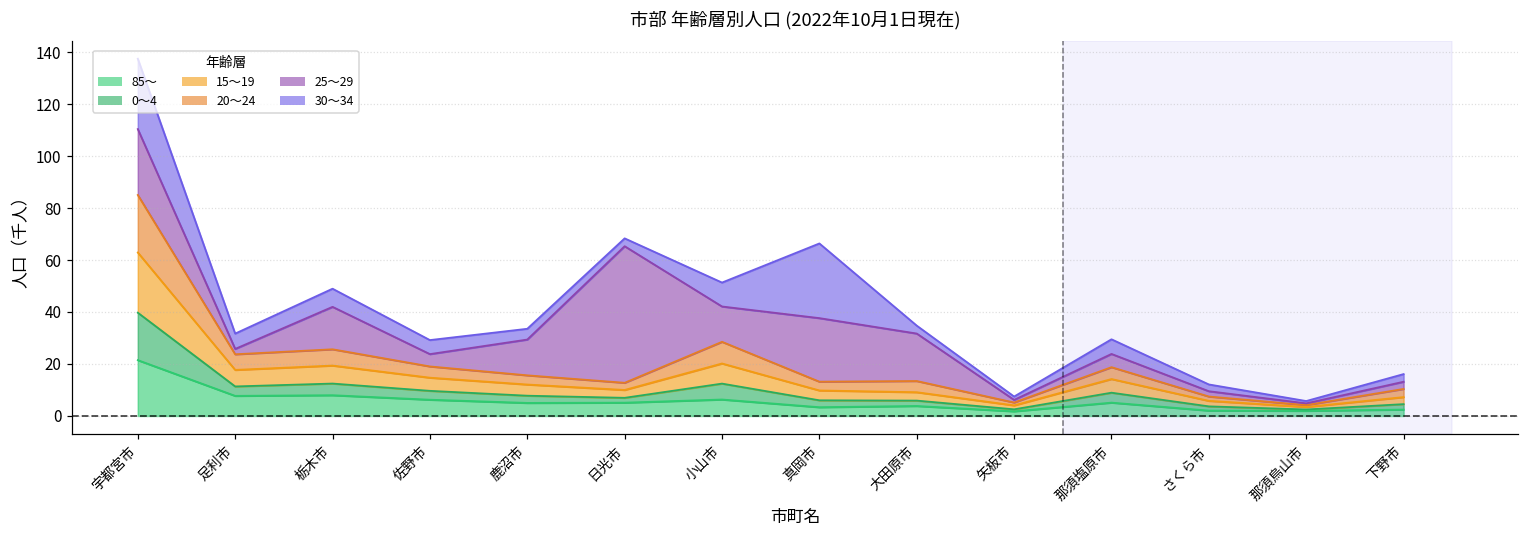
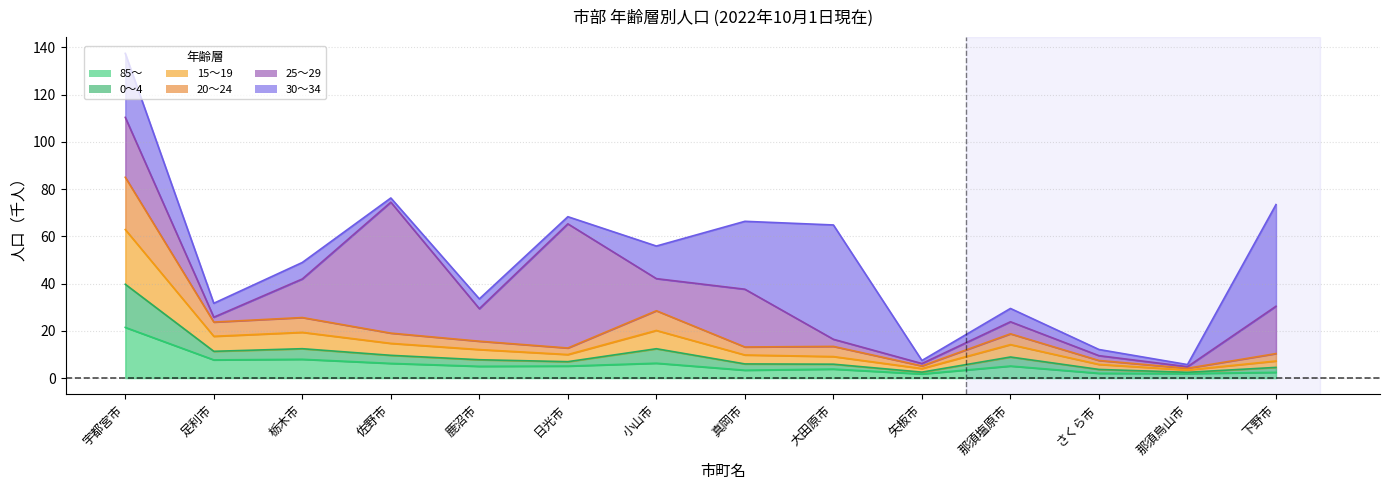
  {
    "25～29": {
      "宇都宮市": 25,
      "足利市": 2,
      "栃木市": 16,
-     "佐野市": 5,
+     "佐野市": 55,
      "鹿沼市": 14,
      "日光市": 53,
      "小山市": 14,
      "真岡市": 24,
-     "大田原市": 18,
+     "大田原市": 3,
      "那須塩原市": 5,
      "さくら市": 2,
-     "下野市": 3
+     "下野市": 20
    },
    "30～34": {
      "足利市": 6,
      "栃木市": 7,
-     "佐野市": 5,
+     "佐野市": 2,
      "鹿沼市": 4,
      "日光市": 3,
-     "小山市": 9,
+     "小山市": 14,
      "真岡市": 29,
-     "大田原市": 3,
+     "大田原市": 48,
      "矢板市": 1,
      "那須塩原市": 6,
      "さくら市": 3,
-     "下野市": 3
+     "下野市": 43
    }
  }
